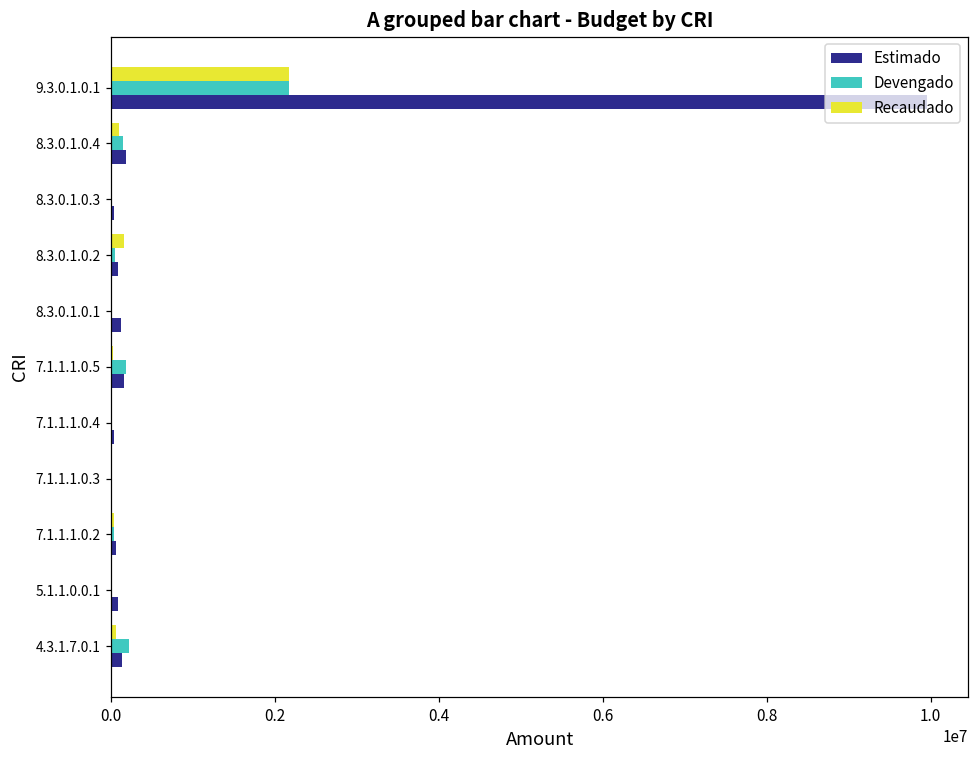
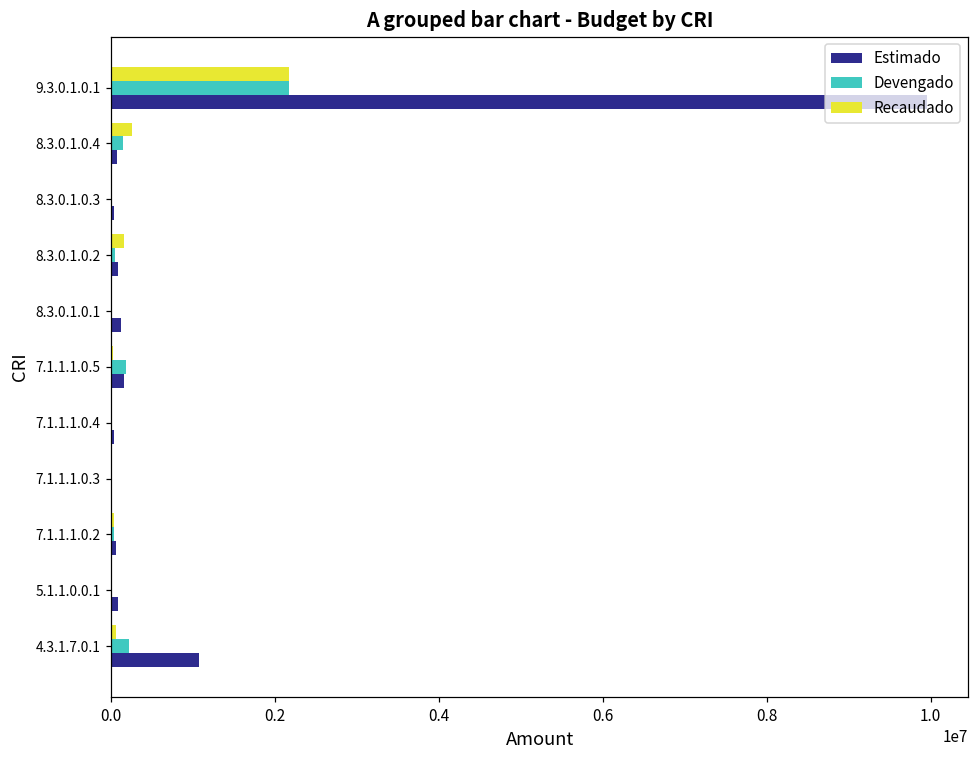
  {
    "Estimado": {
-     "8.3.0.1.0.4": 200000,
+     "8.3.0.1.0.4": 100000,
      "8.3.0.1.0.3": 0,
      "8.3.0.1.0.2": 100000,
      "8.3.0.1.0.1": 100000,
      "7.1.1.1.0.5": 200000,
      "7.1.1.1.0.2": 100000,
      "5.1.1.0.0.1": 100000,
-     "4.3.1.7.0.1": 100000
+     "4.3.1.7.0.1": 1100000
    },
    "Devengado": {
      "9.3.0.1.0.1": 2200000,
      "8.3.0.1.0.4": 100000,
      "8.3.0.1.0.3": 0,
      "8.3.0.1.0.2": 0,
      "8.3.0.1.0.1": 0,
      "7.1.1.1.0.5": 200000,
      "7.1.1.1.0.2": 0,
      "4.3.1.7.0.1": 200000
    },
    "Recaudado": {
      "9.3.0.1.0.1": 2200000,
-     "8.3.0.1.0.4": 100000,
+     "8.3.0.1.0.4": 300000,
      "8.3.0.1.0.3": 0,
      "8.3.0.1.0.2": 200000,
      "8.3.0.1.0.1": 0,
      "7.1.1.1.0.2": 0,
      "4.3.1.7.0.1": 100000
    }
  }
